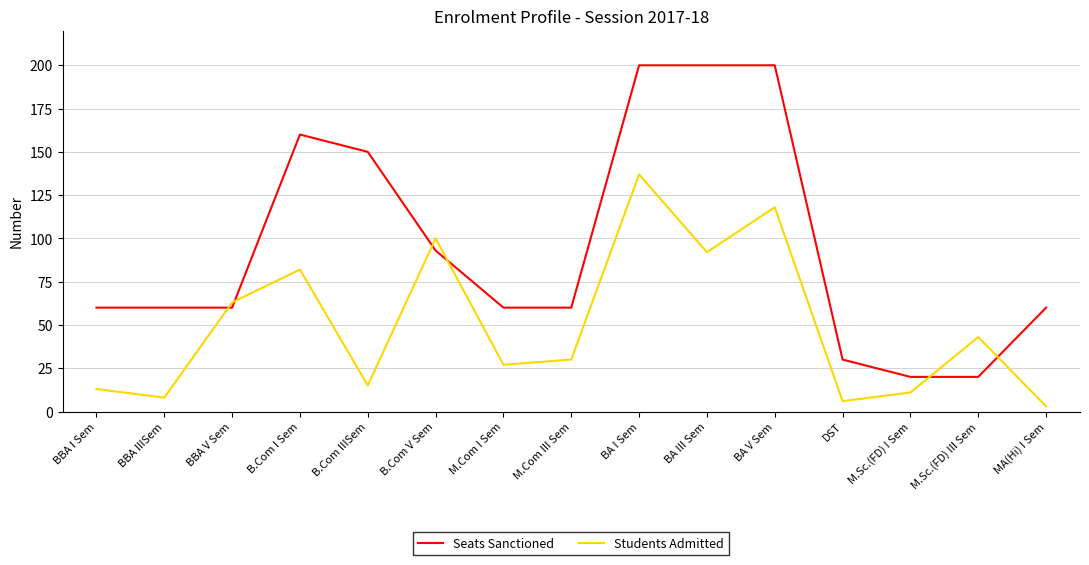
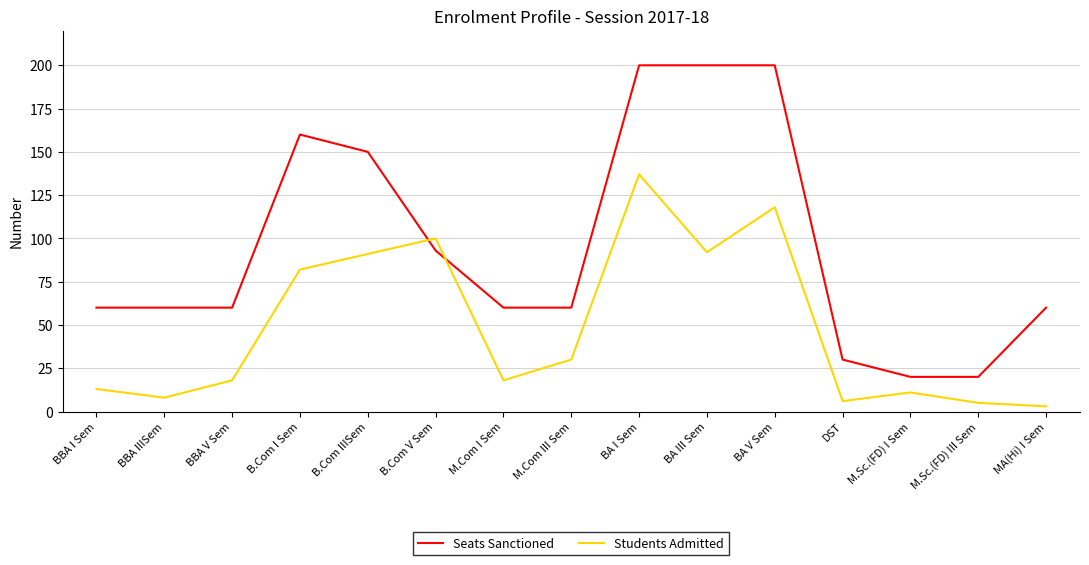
  {
    "Seats Sanctioned": {
      "BBA I Sem": 60,
      "BBA IIISem": 60,
      "BBA V Sem": 60,
      "B.Com I Sem": 160,
      "B.Com IIISem": 150,
      "B.Com V Sem": 93,
      "M.Com I Sem": 60,
      "M.Com III Sem": 60,
      "BA I Sem": 200,
      "BA III Sem": 200,
      "BA V Sem": 200,
      "DST": 30,
      "M.Sc.(FD) I Sem": 20,
      "M.Sc.(FD) III Sem": 20,
      "MA(Hi) I Sem": 60
    },
    "Students Admitted": {
      "BBA I Sem": 13,
      "BBA IIISem": 8,
-     "BBA V Sem": 63,
+     "BBA V Sem": 18,
      "B.Com I Sem": 82,
-     "B.Com IIISem": 15,
+     "B.Com IIISem": 91,
      "B.Com V Sem": 100,
-     "M.Com I Sem": 27,
+     "M.Com I Sem": 18,
      "M.Com III Sem": 30,
      "BA I Sem": 137,
      "BA III Sem": 92,
      "BA V Sem": 118,
      "DST": 6,
      "M.Sc.(FD) I Sem": 11,
-     "M.Sc.(FD) III Sem": 43,
+     "M.Sc.(FD) III Sem": 5,
      "MA(Hi) I Sem": 3
    }
  }
